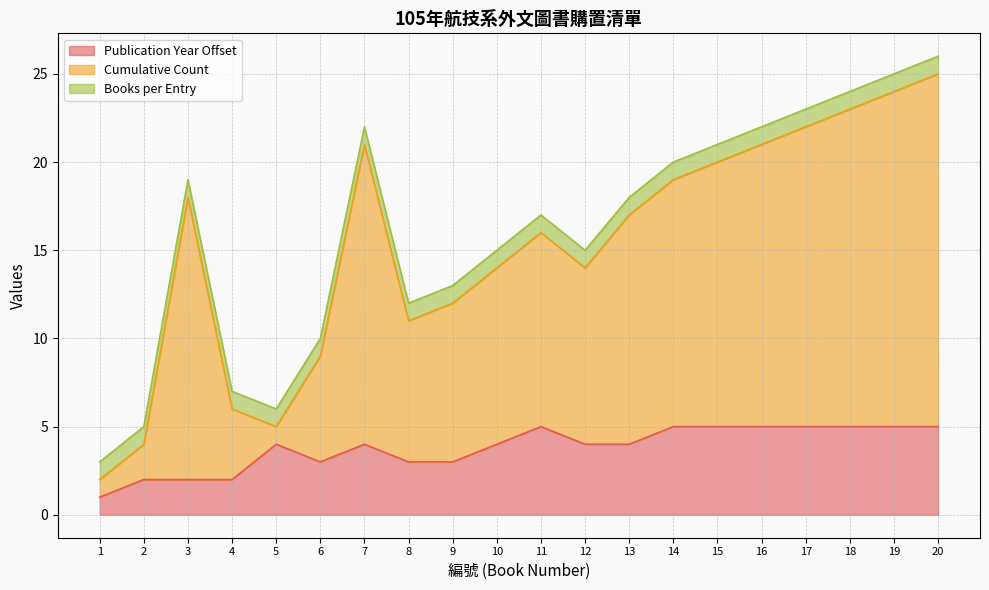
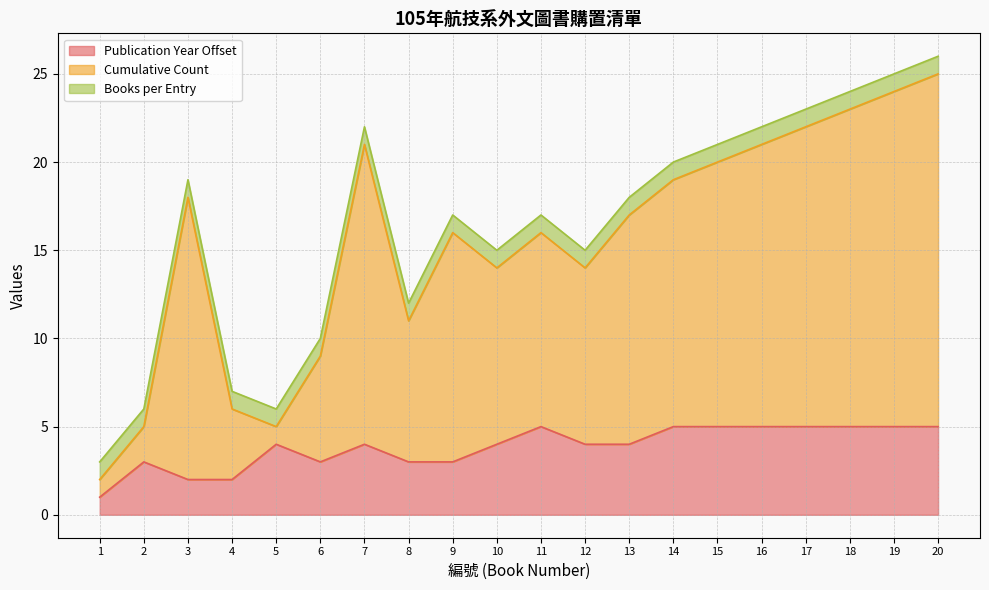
  {
    "Publication Year Offset": {
      "1": 1.0,
-     "2": 2.0,
+     "2": 3.0,
      "3": 2.0,
      "4": 2.0,
      "5": 4.0,
      "6": 3.0,
      "7": 4.0,
      "8": 3.0,
      "9": 3.0,
      "10": 4.0,
      "11": 5.0,
      "12": 4.0,
      "13": 4.0,
      "14": 5.0,
      "15": 5.0,
      "16": 5.0,
      "17": 5.0,
      "18": 5.0,
      "19": 5.0,
      "20": 5.0
    },
    "Cumulative Count": {
      "1": 1,
      "2": 2,
      "3": 16,
      "4": 4,
      "5": 1,
      "6": 6,
      "7": 17,
      "8": 8,
-     "9": 9,
+     "9": 13,
      "10": 10,
      "11": 11,
      "12": 10,
      "13": 13,
      "14": 14,
      "15": 15,
      "16": 16,
      "17": 17,
      "18": 18,
      "19": 19,
      "20": 20
    },
    "Books per Entry": {
      "1": 1.0,
      "2": 1.0,
      "3": 1.0,
      "4": 1.0,
      "5": 1.0,
      "6": 1.0,
      "7": 1.0,
      "8": 1.0,
      "9": 1.0,
      "10": 1.0,
      "11": 1.0,
      "12": 1.0,
      "13": 1.0,
      "14": 1.0,
      "15": 1.0,
      "16": 1.0,
      "17": 1.0,
      "18": 1.0,
      "19": 1.0,
      "20": 1.0
    }
  }
